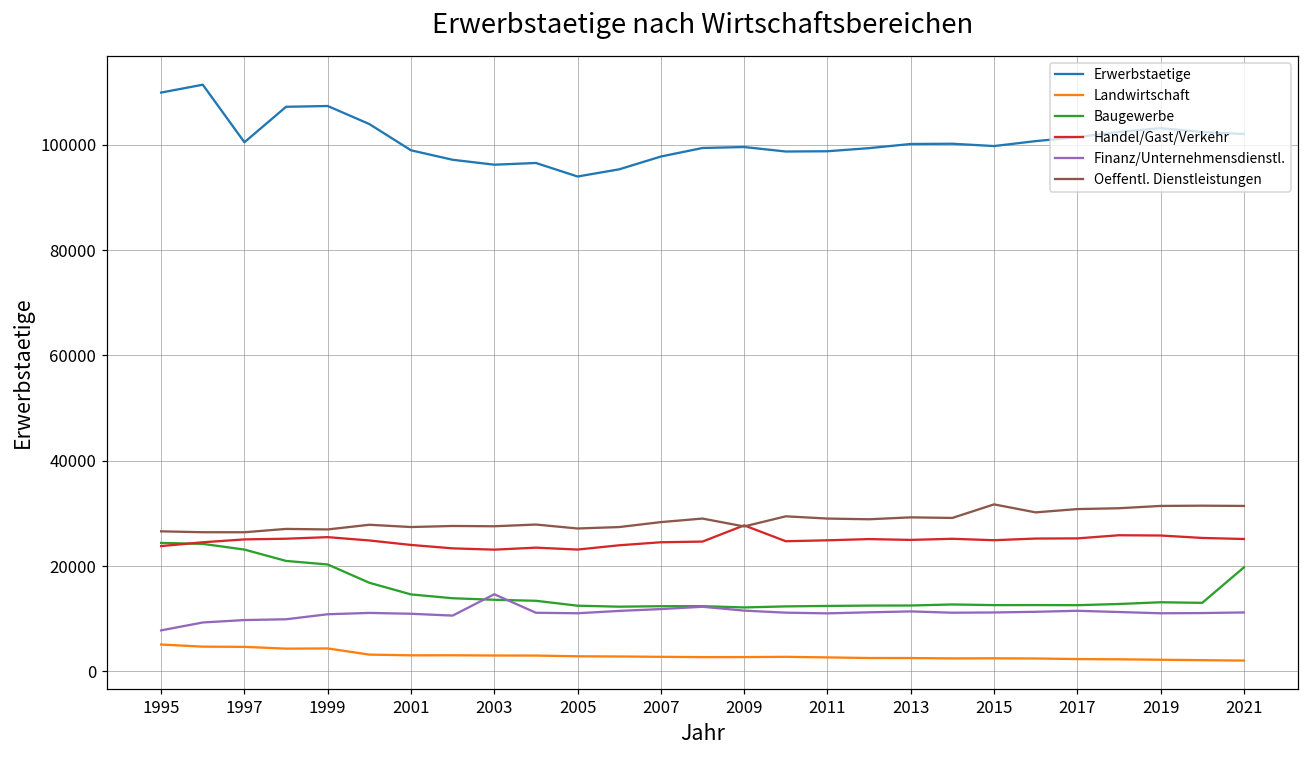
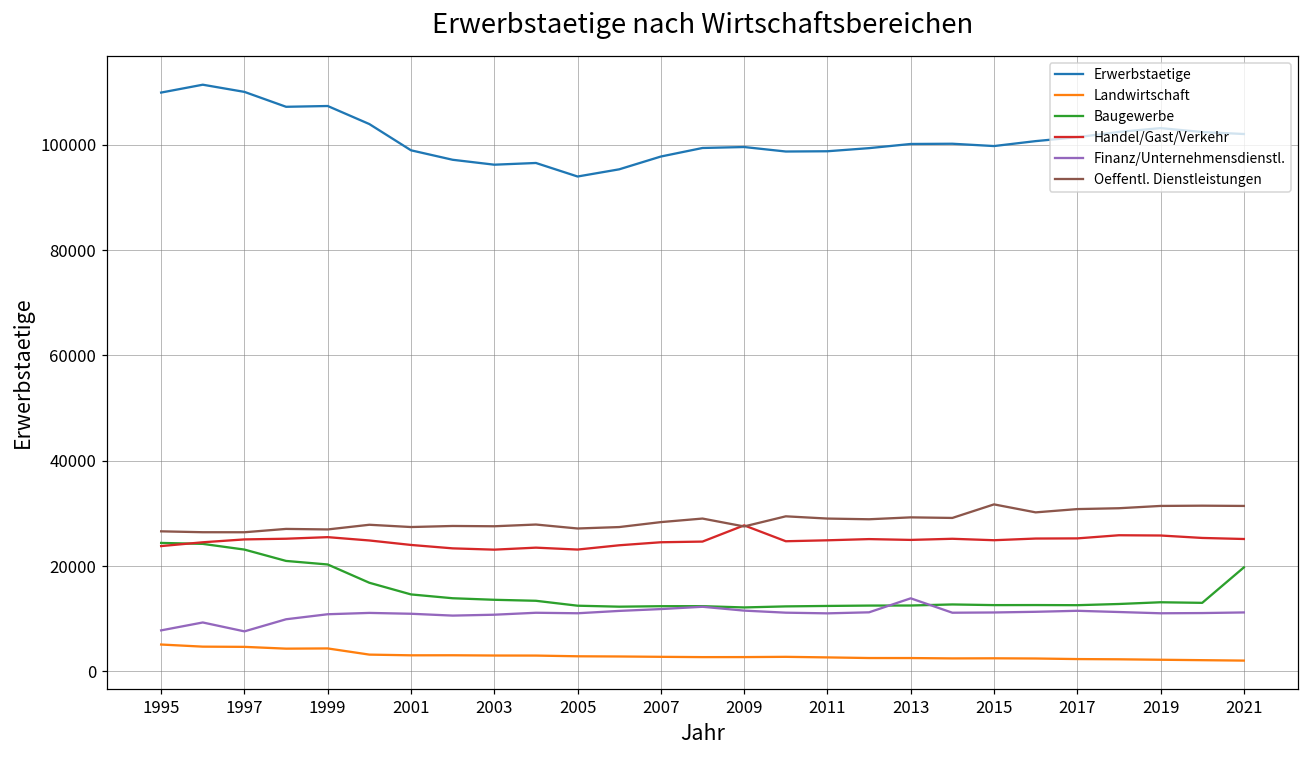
  {
    "Erwerbstaetige": {
      "1995": 110000,
-     "1997": 100000,
+     "1997": 110000,
      "1999": 107000,
      "2001": 99000,
      "2003": 96000,
      "2005": 94000,
      "2007": 98000,
      "2009": 100000,
      "2011": 99000,
      "2013": 100000,
      "2015": 100000
    },
    "Landwirtschaft": {
      "1995": 5000,
      "1997": 5000,
      "1999": 4000,
      "2001": 3000,
      "2003": 3000,
      "2005": 3000,
      "2007": 3000,
      "2009": 3000,
      "2011": 3000,
      "2013": 3000,
      "2015": 2000,
      "2017": 2000,
      "2019": 2000,
      "2021": 2000
    },
    "Baugewerbe": {
      "1995": 24000,
      "1997": 23000,
      "1999": 20000,
      "2001": 15000,
      "2003": 14000,
      "2005": 12000,
      "2007": 12000,
      "2009": 12000,
      "2011": 12000,
      "2013": 13000,
      "2015": 13000,
      "2017": 13000,
      "2019": 13000,
      "2021": 20000
    },
    "Handel/Gast/Verkehr": {
      "1995": 24000,
      "1997": 25000,
      "1999": 25000,
      "2001": 24000,
      "2003": 23000,
      "2005": 23000,
      "2007": 25000,
      "2011": 25000,
      "2013": 25000,
      "2015": 25000,
      "2017": 25000,
      "2019": 26000,
      "2021": 25000
    },
    "Finanz/Unternehmensdienstl.": {
      "1995": 8000,
-     "1997": 10000,
+     "1997": 8000,
      "1999": 11000,
      "2001": 11000,
-     "2003": 15000,
+     "2003": 11000,
      "2005": 11000,
      "2007": 12000,
      "2009": 12000,
      "2011": 11000,
-     "2013": 11000,
+     "2013": 14000,
      "2015": 11000,
      "2017": 12000,
      "2019": 11000,
      "2021": 11000
    },
    "Oeffentl. Dienstleistungen": {
      "1995": 27000,
      "1997": 26000,
      "1999": 27000,
      "2001": 27000,
      "2003": 28000,
      "2005": 27000,
      "2007": 28000,
      "2011": 29000,
      "2013": 29000,
      "2015": 32000,
      "2017": 31000,
      "2019": 31000,
      "2021": 31000
    }
  }
